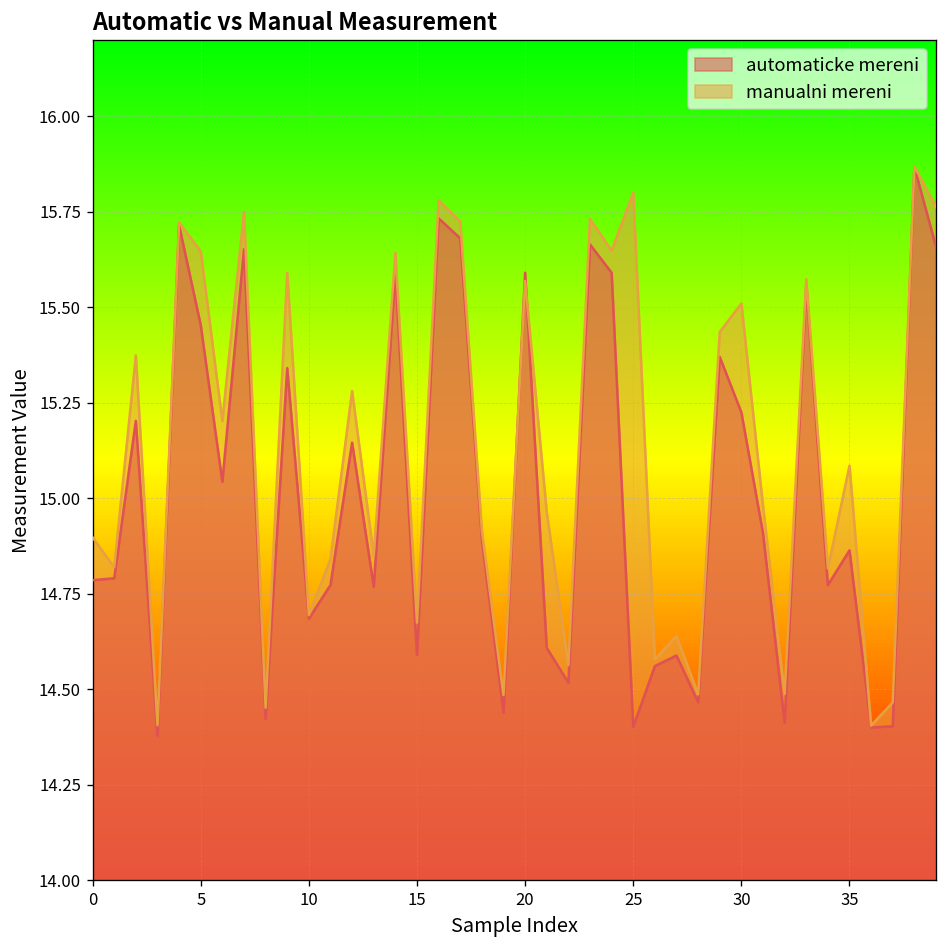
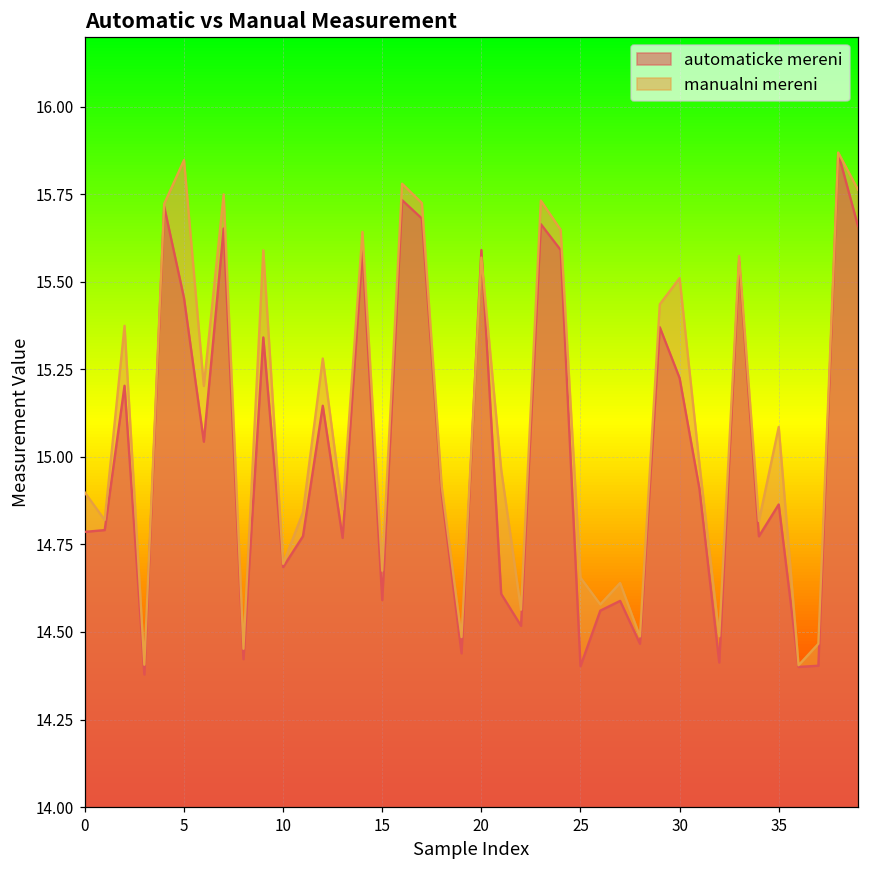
  {
    "automaticke mereni": {
      "0": 14.79,
      "5": 15.45,
      "10": 14.69,
      "15": 14.59,
      "20": 15.59,
      "25": 14.40,
      "30": 15.23,
      "35": 14.86
    },
    "manualni mereni": {
      "0": 14.90,
-     "5": 15.65,
+     "5": 15.85,
      "10": 14.69,
      "15": 14.67,
      "20": 15.57,
-     "25": 15.80,
+     "25": 14.66,
      "30": 15.51,
      "35": 15.09
    }
  }
